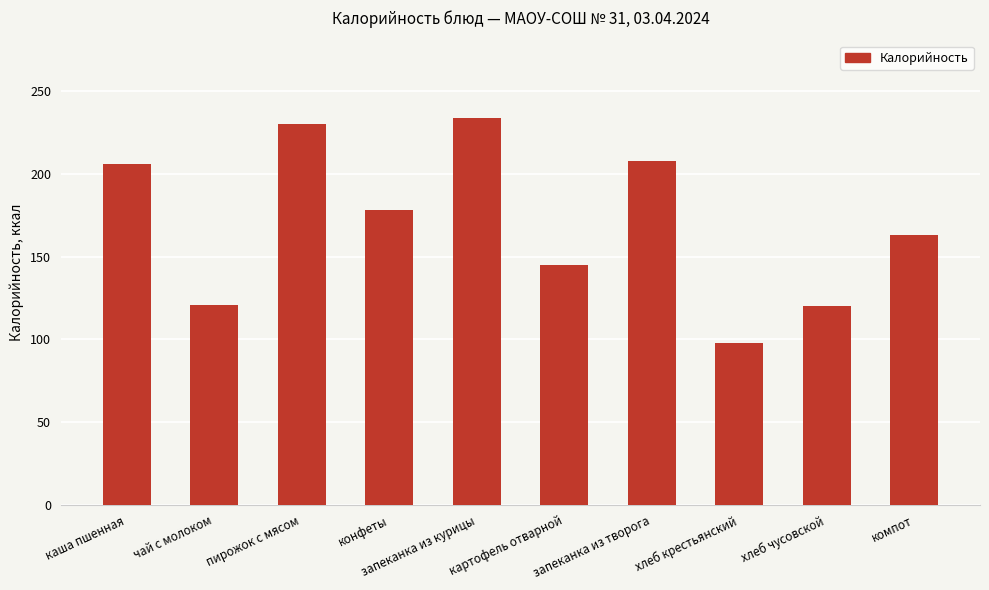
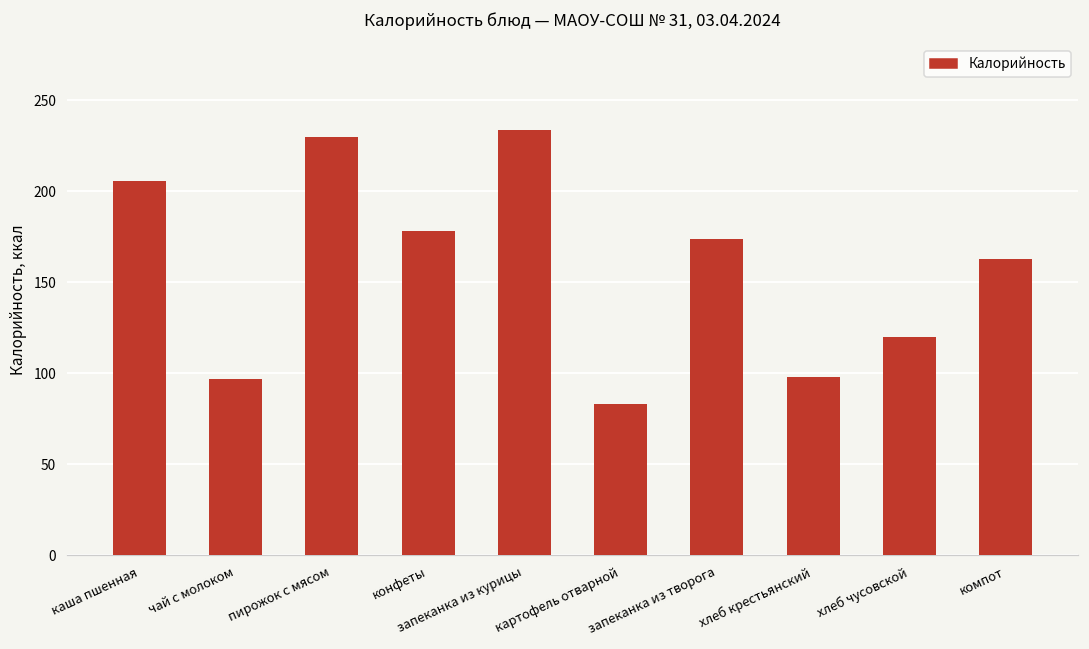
  {
    "каша пшенная": 206,
-   "чай с молоком": 121,
+   "чай с молоком": 97,
    "пирожок с мясом": 230,
    "конфеты": 178,
    "запеканка из курицы": 234,
-   "картофель отварной": 145,
-   "запеканка из творога": 208,
+   "картофель отварной": 83,
+   "запеканка из творога": 174,
    "хлеб крестьянский": 98,
    "хлеб чусовской": 120,
    "компот": 163
  }
